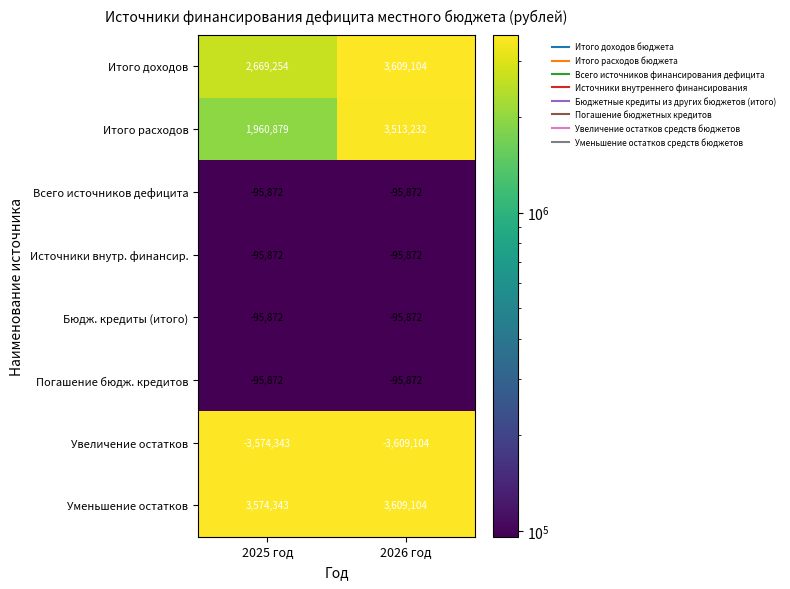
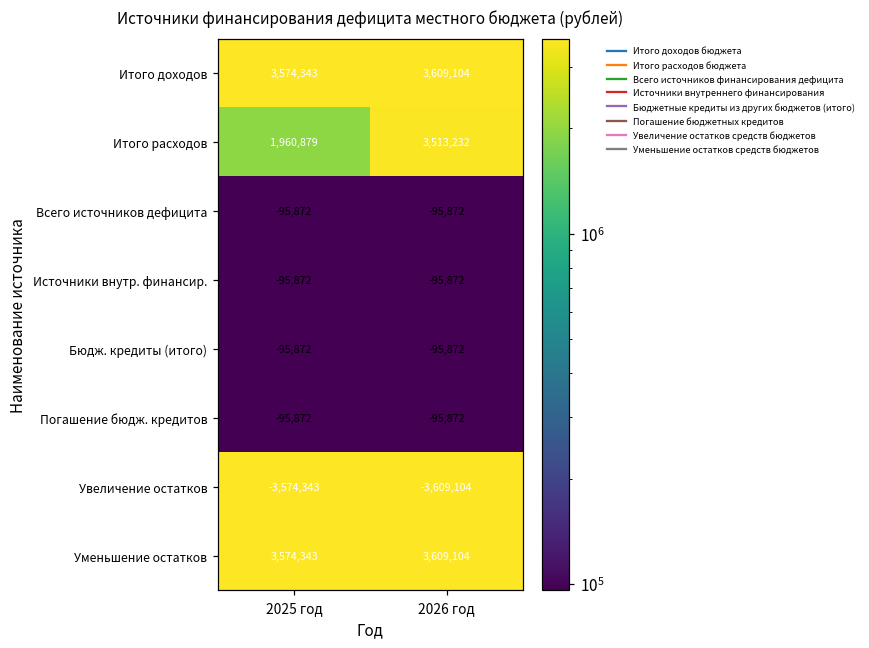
  {
    "Итого доходов": {
-     "2025 год": "2,669,254",
+     "2025 год": "3,574,343",
      "2026 год": "3,609,104"
    },
    "Итого расходов": {
      "2025 год": "1,960,879",
      "2026 год": "3,513,232"
    },
    "Всего источников дефицита": {
      "2025 год": "-95,872",
      "2026 год": "-95,872"
    },
    "Источники внутр. финансир.": {
      "2025 год": "-95,872",
      "2026 год": "-95,872"
    },
    "Бюдж. кредиты (итого)": {
      "2025 год": "-95,872",
      "2026 год": "-95,872"
    },
    "Погашение бюдж. кредитов": {
      "2025 год": "-95,872",
      "2026 год": "-95,872"
    },
    "Увеличение остатков": {
      "2025 год": "-3,574,343",
      "2026 год": "-3,609,104"
    },
    "Уменьшение остатков": {
      "2025 год": "3,574,343",
      "2026 год": "3,609,104"
    }
  }
